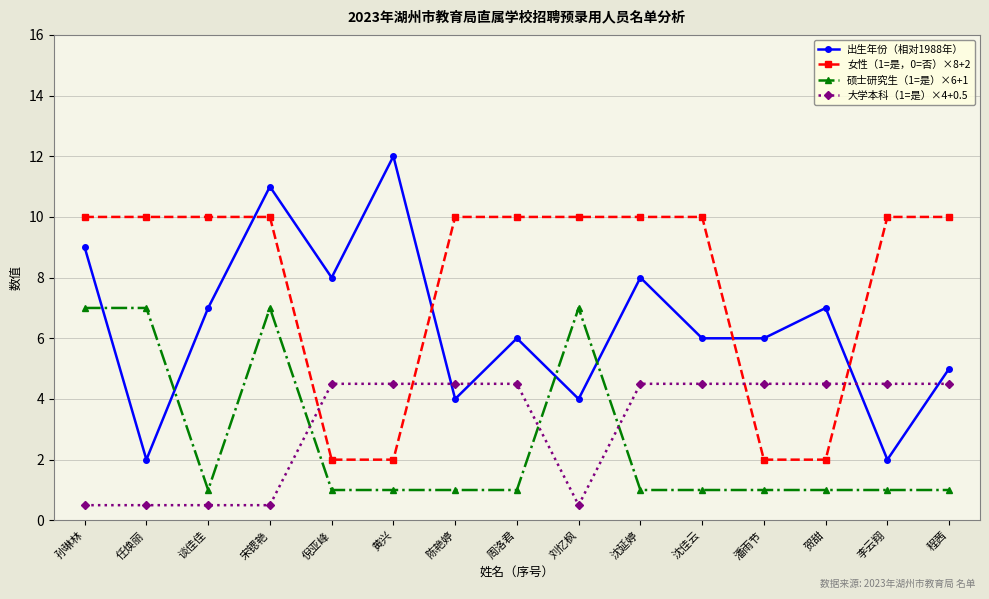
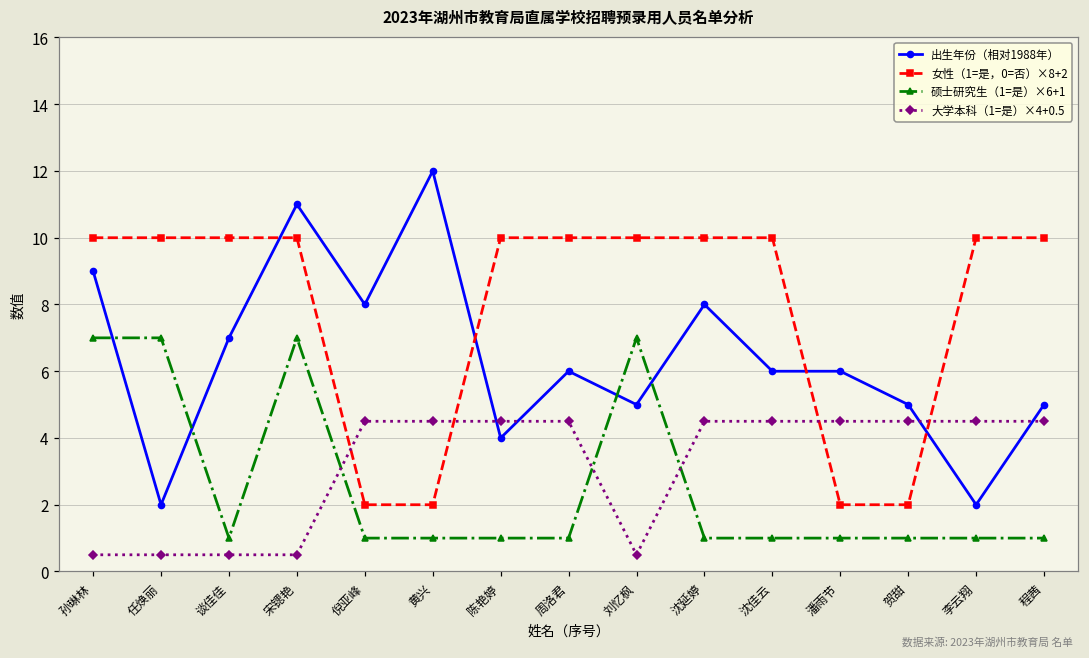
  {
    "出生年份（相对1988年）": {
      "孙琳林": 9.0,
      "任焕丽": 2.0,
      "谈佳佳": 7.0,
      "宋锶艳": 11.0,
      "倪亚峰": 8.0,
      "黄兴": 12.0,
      "陈艳婷": 4.0,
      "周洛君": 6.0,
-     "刘忆枫": 4.0,
+     "刘忆枫": 5.0,
      "沈延婷": 8.0,
      "沈佳云": 6.0,
      "潘雨节": 6.0,
-     "贺甜": 7.0,
+     "贺甜": 5.0,
      "李云翔": 2.0,
      "程茜": 5.0
    },
    "女性（1=是，0=否）×8+2": {
      "孙琳林": 10.0,
      "任焕丽": 10.0,
      "谈佳佳": 10.0,
      "宋锶艳": 10.0,
      "倪亚峰": 2.0,
      "黄兴": 2.0,
      "陈艳婷": 10.0,
      "周洛君": 10.0,
      "刘忆枫": 10.0,
      "沈延婷": 10.0,
      "沈佳云": 10.0,
      "潘雨节": 2.0,
      "贺甜": 2.0,
      "李云翔": 10.0,
      "程茜": 10.0
    },
    "硕士研究生（1=是）×6+1": {
      "孙琳林": 7.0,
      "任焕丽": 7.0,
      "谈佳佳": 1.0,
      "宋锶艳": 7.0,
      "倪亚峰": 1.0,
      "黄兴": 1.0,
      "陈艳婷": 1.0,
      "周洛君": 1.0,
      "刘忆枫": 7.0,
      "沈延婷": 1.0,
      "沈佳云": 1.0,
      "潘雨节": 1.0,
      "贺甜": 1.0,
      "李云翔": 1.0,
      "程茜": 1.0
    },
    "大学本科（1=是）×4+0.5": {
      "孙琳林": 0.5,
      "任焕丽": 0.5,
      "谈佳佳": 0.5,
      "宋锶艳": 0.5,
      "倪亚峰": 4.5,
      "黄兴": 4.5,
      "陈艳婷": 4.5,
      "周洛君": 4.5,
      "刘忆枫": 0.5,
      "沈延婷": 4.5,
      "沈佳云": 4.5,
      "潘雨节": 4.5,
      "贺甜": 4.5,
      "李云翔": 4.5,
      "程茜": 4.5
    }
  }
